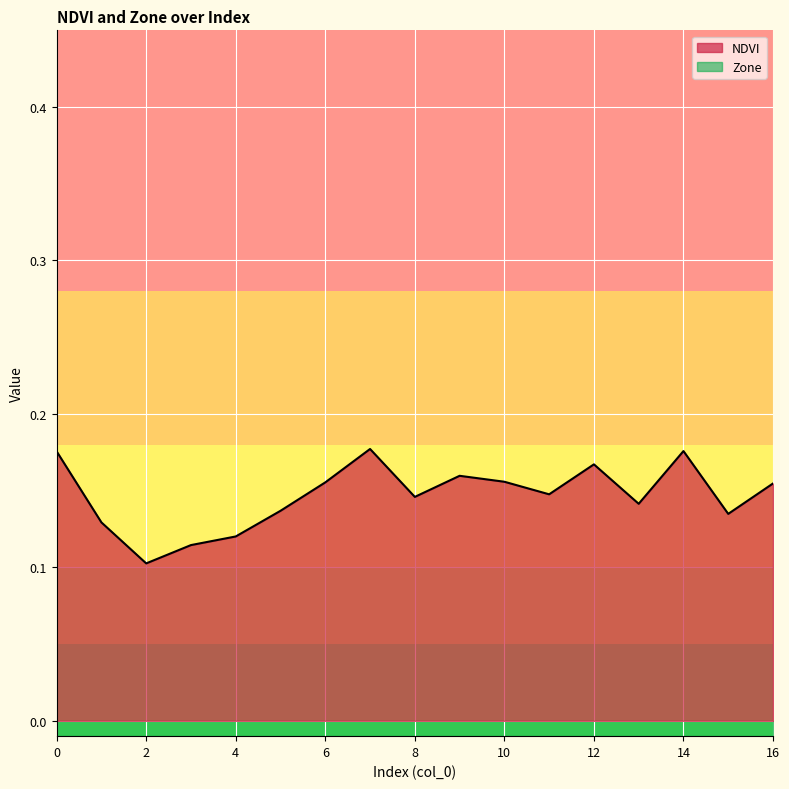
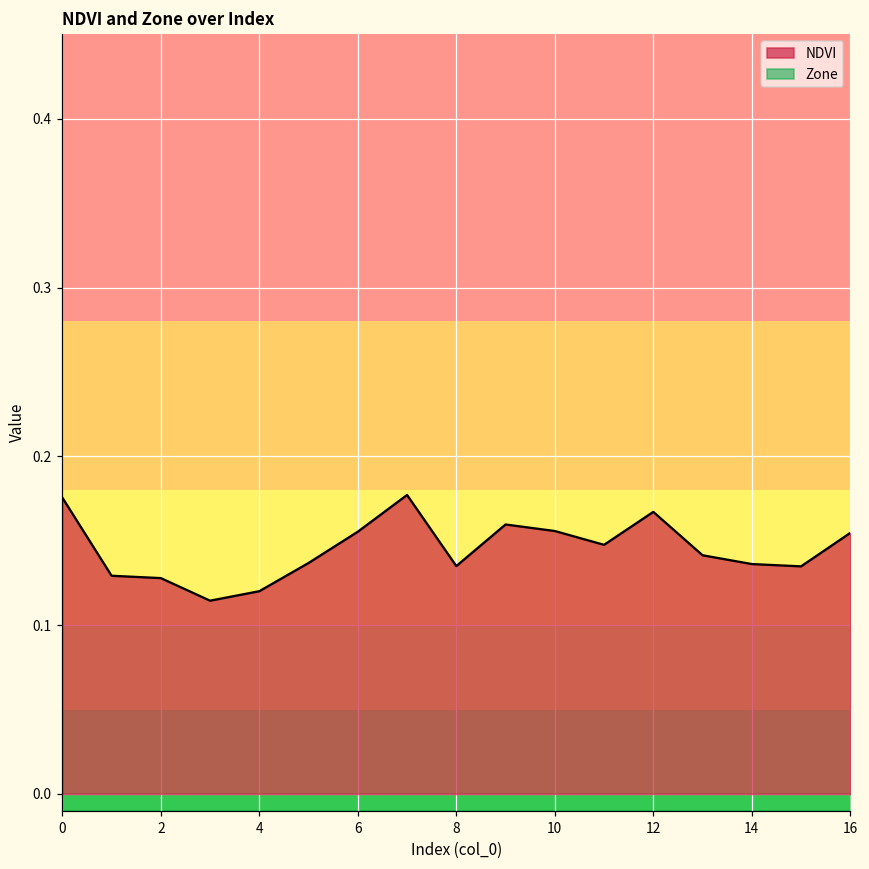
  {
    "NDVI": {
      "0": 0.176,
-     "2": 0.103,
+     "2": 0.128,
      "4": 0.120,
      "6": 0.155,
-     "8": 0.146,
+     "8": 0.135,
      "10": 0.156,
      "12": 0.167,
-     "14": 0.176,
+     "14": 0.136,
      "16": 0.155
    },
    "Zone": {
      "0": 0.000,
      "2": 0.000,
      "4": 0.000,
      "6": 0.000,
      "8": 0.000,
      "10": 0.000,
      "12": 0.000,
      "14": 0.000,
      "16": 0.000
    }
  }
